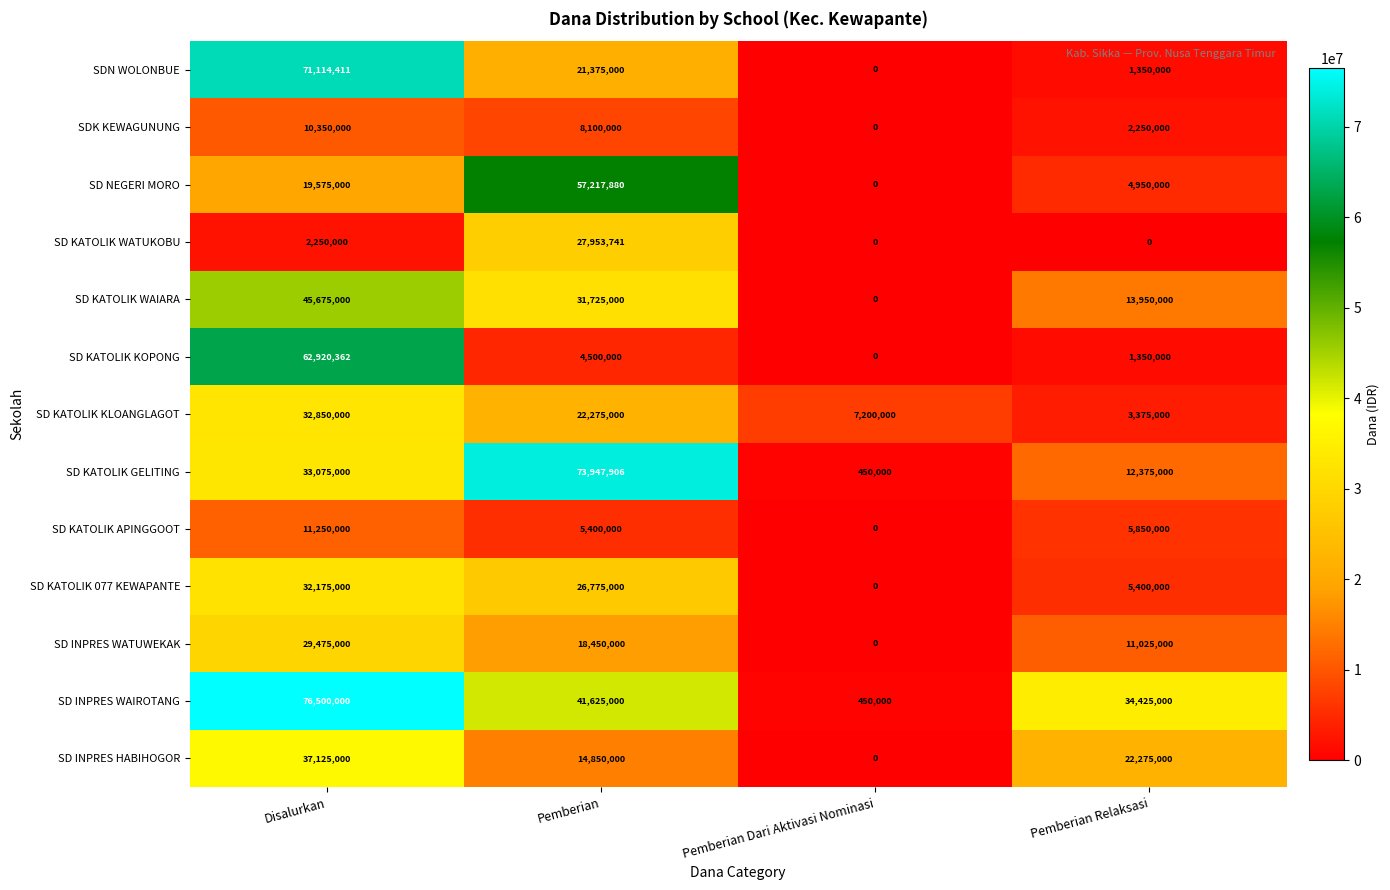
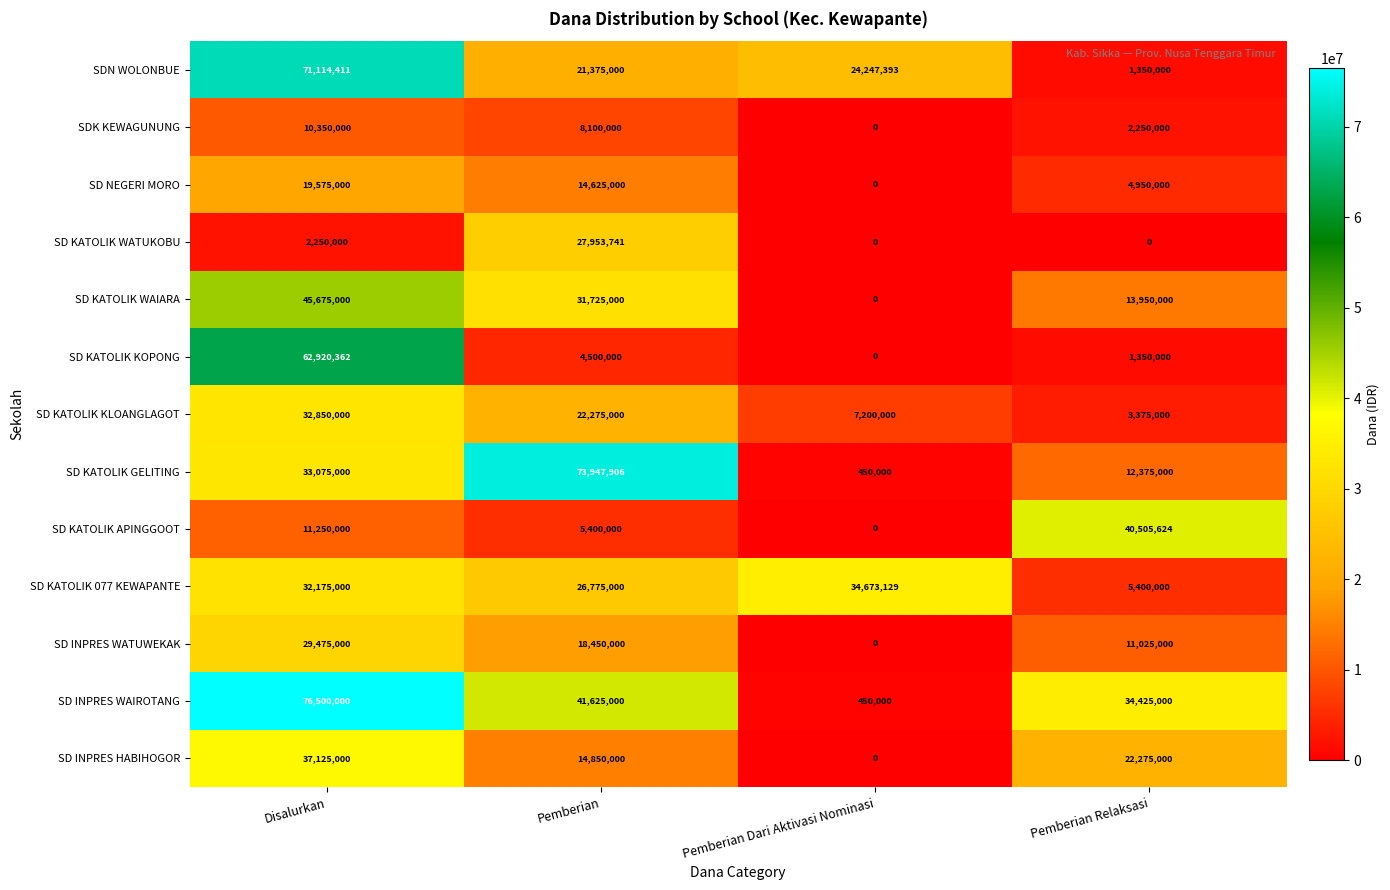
  {
    "SDN WOLONBUE": {
      "Disalurkan": "71,114,411",
      "Pemberian": "21,375,000",
-     "Pemberian Dari Aktivasi Nominasi": "0"
+     "Pemberian Dari Aktivasi Nominasi": "24,247,393"
    },
    "SDK KEWAGUNUNG": {
      "Disalurkan": "10,350,000",
      "Pemberian": "8,100,000",
      "Pemberian Dari Aktivasi Nominasi": "0",
      "Pemberian Relaksasi": "2,250,000"
    },
    "SD NEGERI MORO": {
      "Disalurkan": "19,575,000",
-     "Pemberian": "57,217,880",
+     "Pemberian": "14,625,000",
      "Pemberian Dari Aktivasi Nominasi": "0",
      "Pemberian Relaksasi": "4,950,000"
    },
    "SD KATOLIK WATUKOBU": {
      "Disalurkan": "2,250,000",
      "Pemberian": "27,953,741",
      "Pemberian Dari Aktivasi Nominasi": "0",
      "Pemberian Relaksasi": "0"
    },
    "SD KATOLIK WAIARA": {
      "Disalurkan": "45,675,000",
      "Pemberian": "31,725,000",
      "Pemberian Dari Aktivasi Nominasi": "0",
      "Pemberian Relaksasi": "13,950,000"
    },
    "SD KATOLIK KOPONG": {
      "Disalurkan": "62,920,362",
      "Pemberian": "4,500,000",
      "Pemberian Dari Aktivasi Nominasi": "0",
      "Pemberian Relaksasi": "1,350,000"
    },
    "SD KATOLIK KLOANGLAGOT": {
      "Disalurkan": "32,850,000",
      "Pemberian": "22,275,000",
      "Pemberian Dari Aktivasi Nominasi": "7,200,000",
      "Pemberian Relaksasi": "3,375,000"
    },
    "SD KATOLIK GELITING": {
      "Disalurkan": "33,075,000",
      "Pemberian": "73,947,906",
      "Pemberian Dari Aktivasi Nominasi": "450,000",
      "Pemberian Relaksasi": "12,375,000"
    },
    "SD KATOLIK APINGGOOT": {
      "Disalurkan": "11,250,000",
      "Pemberian": "5,400,000",
      "Pemberian Dari Aktivasi Nominasi": "0",
-     "Pemberian Relaksasi": "5,850,000"
+     "Pemberian Relaksasi": "40,505,624"
    },
    "SD KATOLIK 077 KEWAPANTE": {
      "Disalurkan": "32,175,000",
      "Pemberian": "26,775,000",
-     "Pemberian Dari Aktivasi Nominasi": "0",
+     "Pemberian Dari Aktivasi Nominasi": "34,673,129",
      "Pemberian Relaksasi": "5,400,000"
    },
    "SD INPRES WATUWEKAK": {
      "Disalurkan": "29,475,000",
      "Pemberian": "18,450,000",
      "Pemberian Dari Aktivasi Nominasi": "0",
      "Pemberian Relaksasi": "11,025,000"
    },
    "SD INPRES WAIROTANG": {
      "Disalurkan": "76,500,000",
      "Pemberian": "41,625,000",
      "Pemberian Dari Aktivasi Nominasi": "450,000",
      "Pemberian Relaksasi": "34,425,000"
    },
    "SD INPRES HABIHOGOR": {
      "Disalurkan": "37,125,000",
      "Pemberian": "14,850,000",
      "Pemberian Dari Aktivasi Nominasi": "0",
      "Pemberian Relaksasi": "22,275,000"
    }
  }
